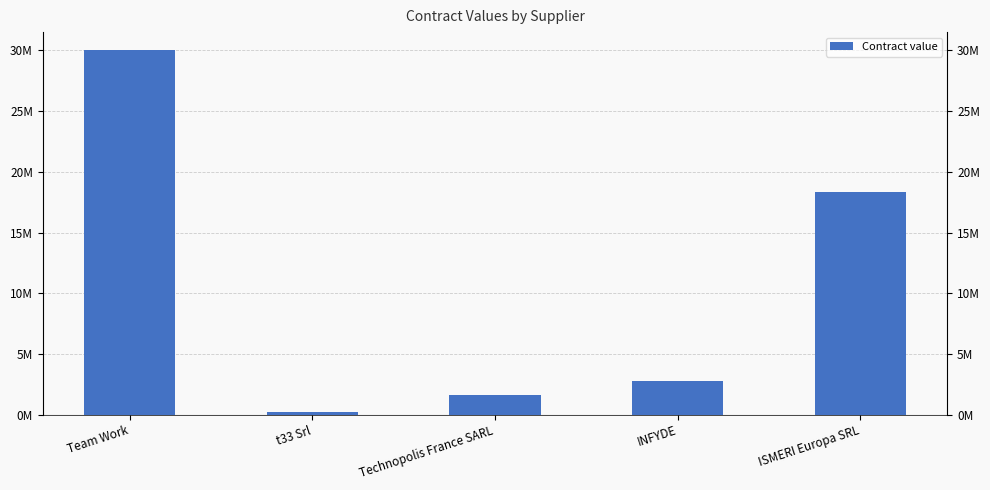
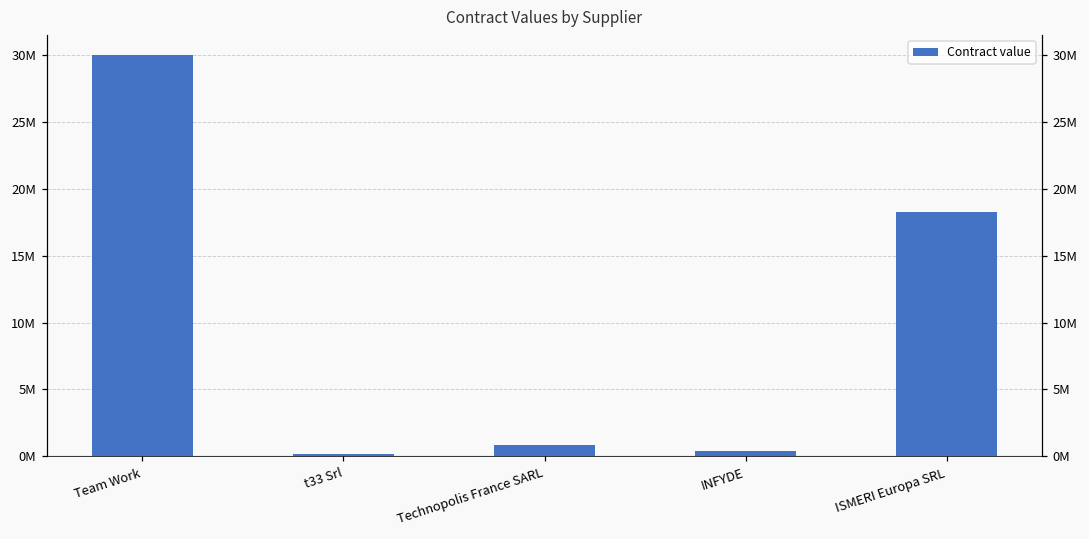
  {
    "Team Work": 30000000,
-   "Technopolis France SARL": 1600000,
-   "INFYDE": 2800000,
+   "Technopolis France SARL": 800000,
+   "INFYDE": 400000,
    "ISMERI Europa SRL": 18300000
  }
